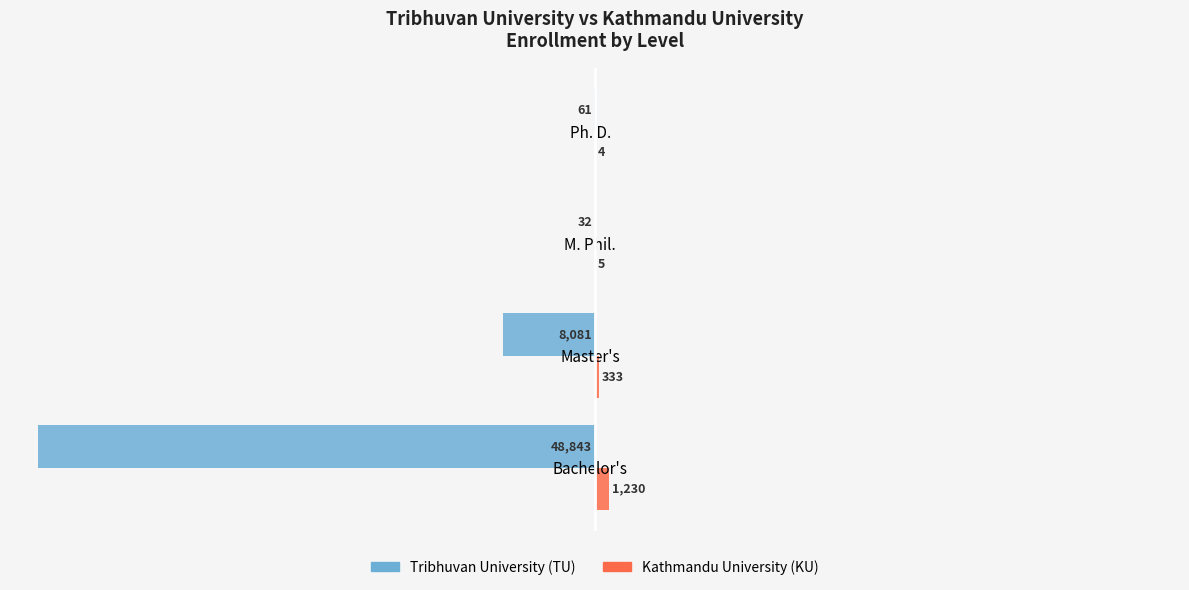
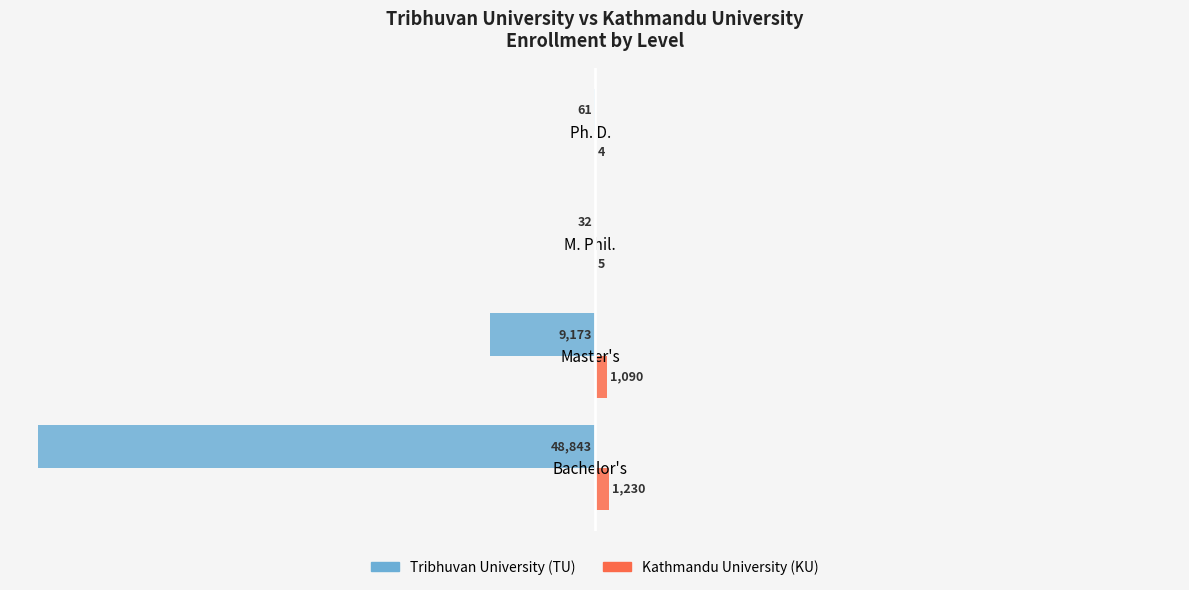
  {
    "Tribhuvan University (TU)": {
-     "Master's": "8,081"
+     "Master's": "9,173"
    },
    "Kathmandu University (KU)": {
-     "Master's": "333"
+     "Master's": "1,090"
    }
  }
